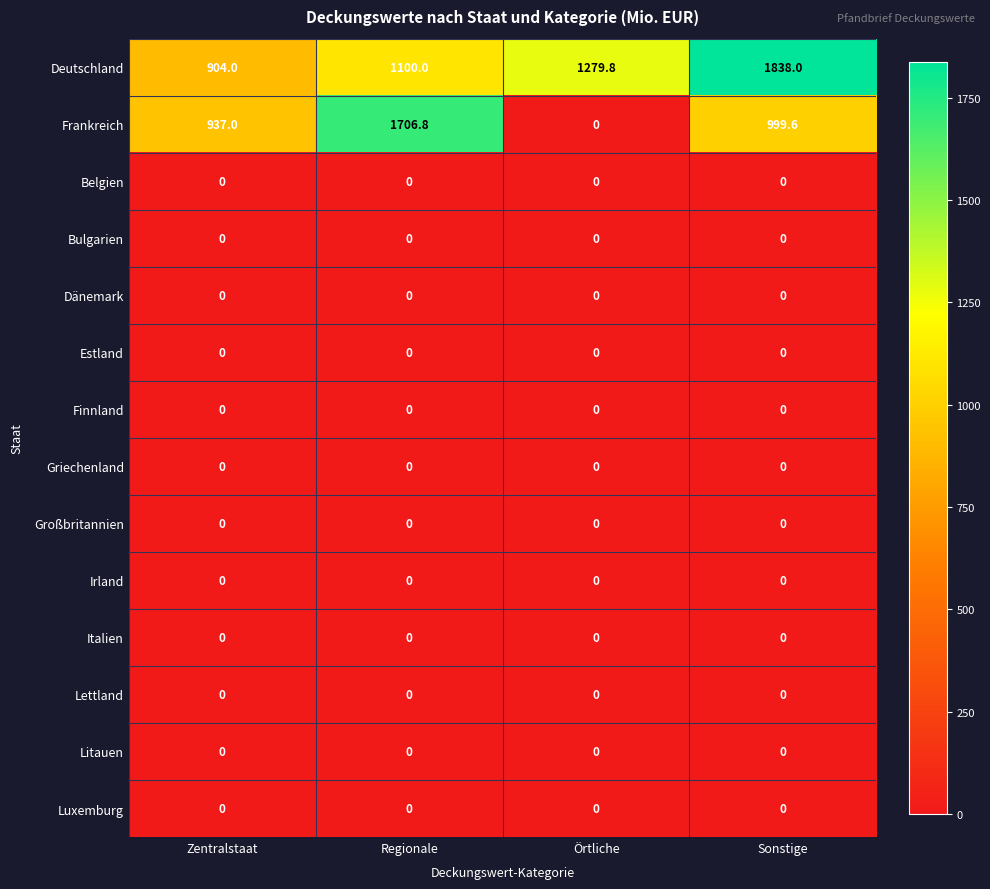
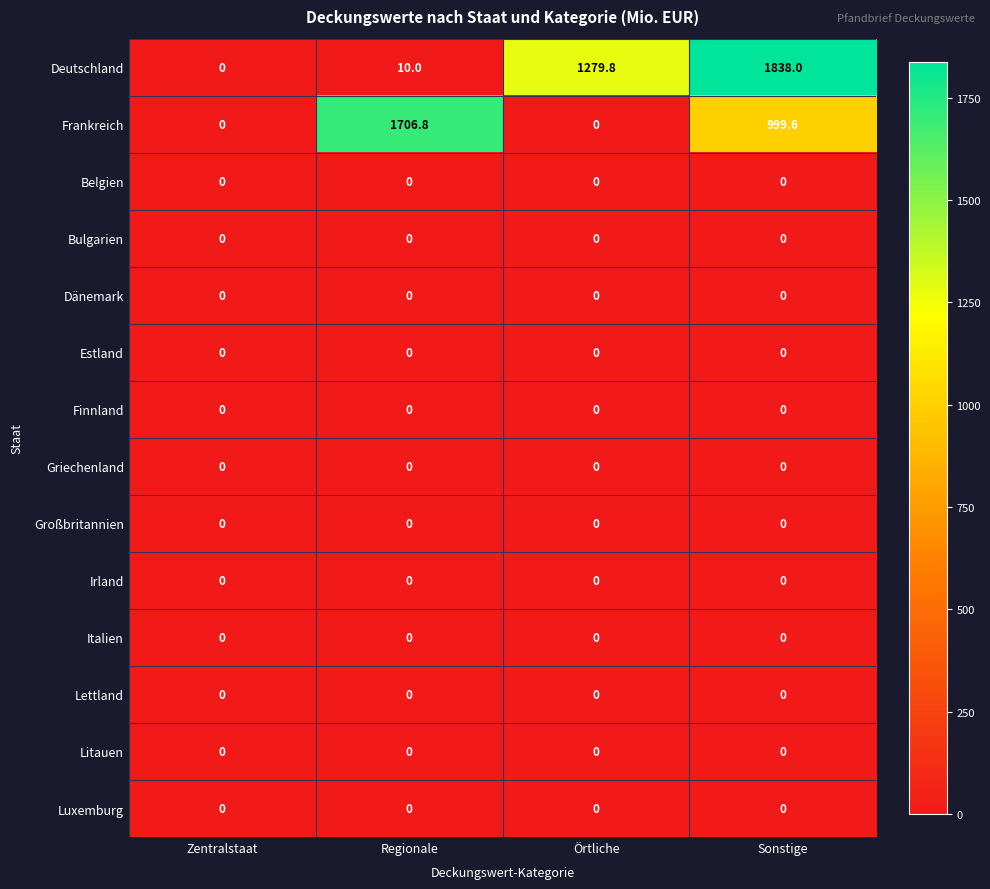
  {
    "Deutschland": {
-     "Zentralstaat": 904.0,
-     "Regionale": 1100.0,
+     "Zentralstaat": 0,
+     "Regionale": 10.0,
      "Örtliche": 1279.8,
      "Sonstige": 1838.0
    },
    "Frankreich": {
-     "Zentralstaat": 937.0,
+     "Zentralstaat": 0,
      "Regionale": 1706.8,
      "Örtliche": 0,
      "Sonstige": 999.6
    },
    "Belgien": {
      "Zentralstaat": 0,
      "Regionale": 0,
      "Örtliche": 0,
      "Sonstige": 0
    },
    "Bulgarien": {
      "Zentralstaat": 0,
      "Regionale": 0,
      "Örtliche": 0,
      "Sonstige": 0
    },
    "Dänemark": {
      "Zentralstaat": 0,
      "Regionale": 0,
      "Örtliche": 0,
      "Sonstige": 0
    },
    "Estland": {
      "Zentralstaat": 0,
      "Regionale": 0,
      "Örtliche": 0,
      "Sonstige": 0
    },
    "Finnland": {
      "Zentralstaat": 0,
      "Regionale": 0,
      "Örtliche": 0,
      "Sonstige": 0
    },
    "Griechenland": {
      "Zentralstaat": 0,
      "Regionale": 0,
      "Örtliche": 0,
      "Sonstige": 0
    },
    "Großbritannien": {
      "Zentralstaat": 0,
      "Regionale": 0,
      "Örtliche": 0,
      "Sonstige": 0
    },
    "Irland": {
      "Zentralstaat": 0,
      "Regionale": 0,
      "Örtliche": 0,
      "Sonstige": 0
    },
    "Italien": {
      "Zentralstaat": 0,
      "Regionale": 0,
      "Örtliche": 0,
      "Sonstige": 0
    },
    "Lettland": {
      "Zentralstaat": 0,
      "Regionale": 0,
      "Örtliche": 0,
      "Sonstige": 0
    },
    "Litauen": {
      "Zentralstaat": 0,
      "Regionale": 0,
      "Örtliche": 0,
      "Sonstige": 0
    },
    "Luxemburg": {
      "Zentralstaat": 0,
      "Regionale": 0,
      "Örtliche": 0,
      "Sonstige": 0
    }
  }
